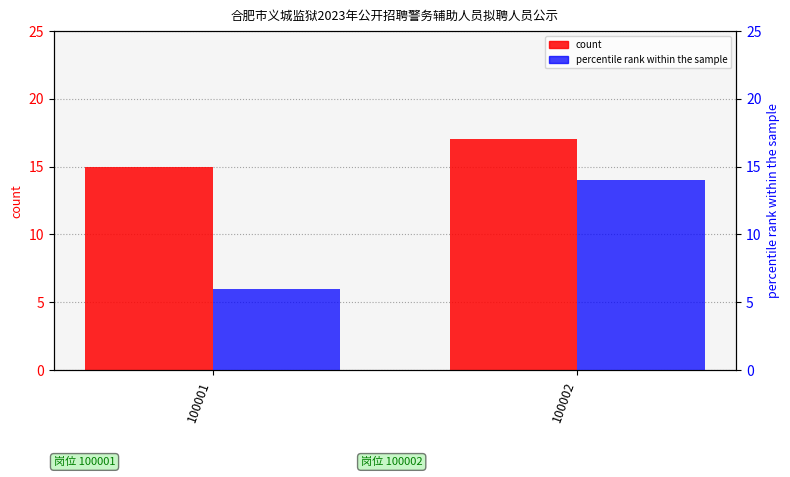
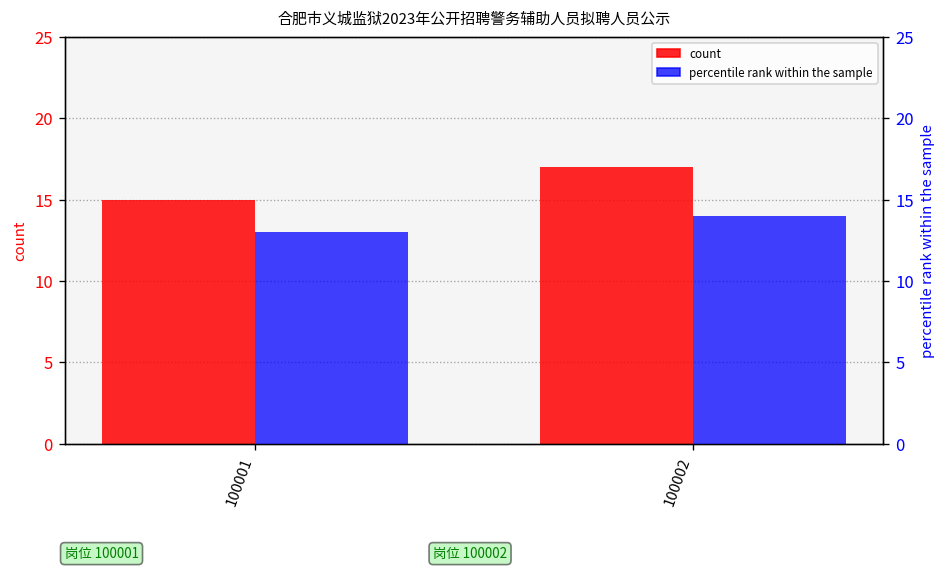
  {
    "count": {
      "100001": 15.0,
      "100002": 17.0
    },
    "percentile rank within the sample": {
-     "100001": 6,
+     "100001": 13,
      "100002": 14
    }
  }
